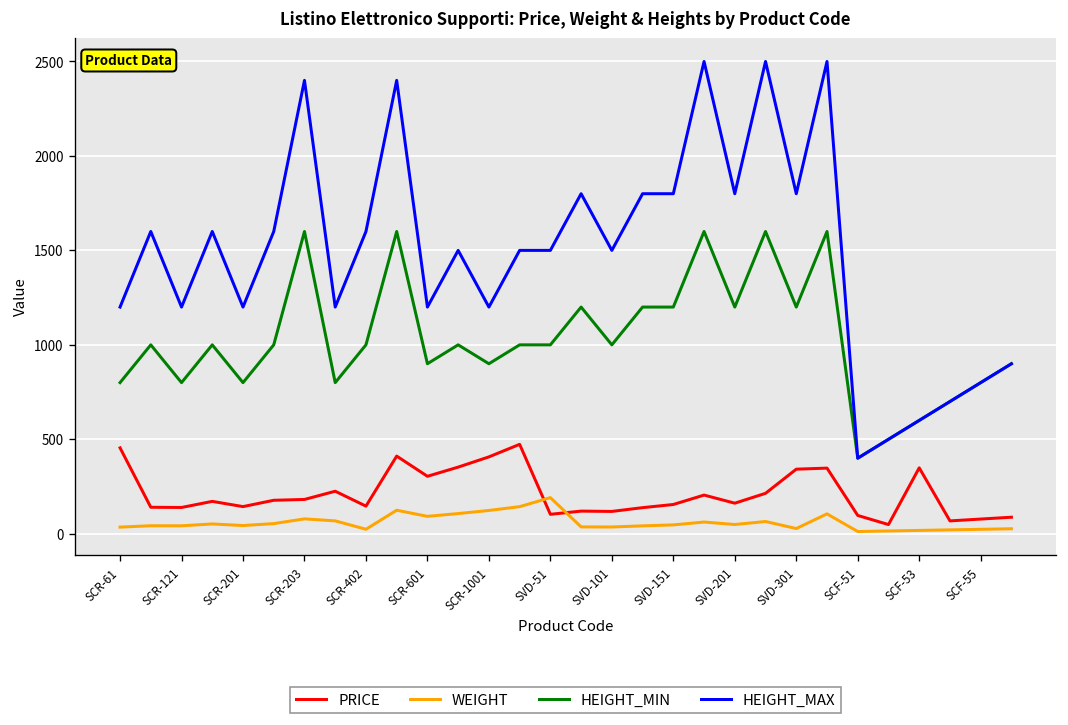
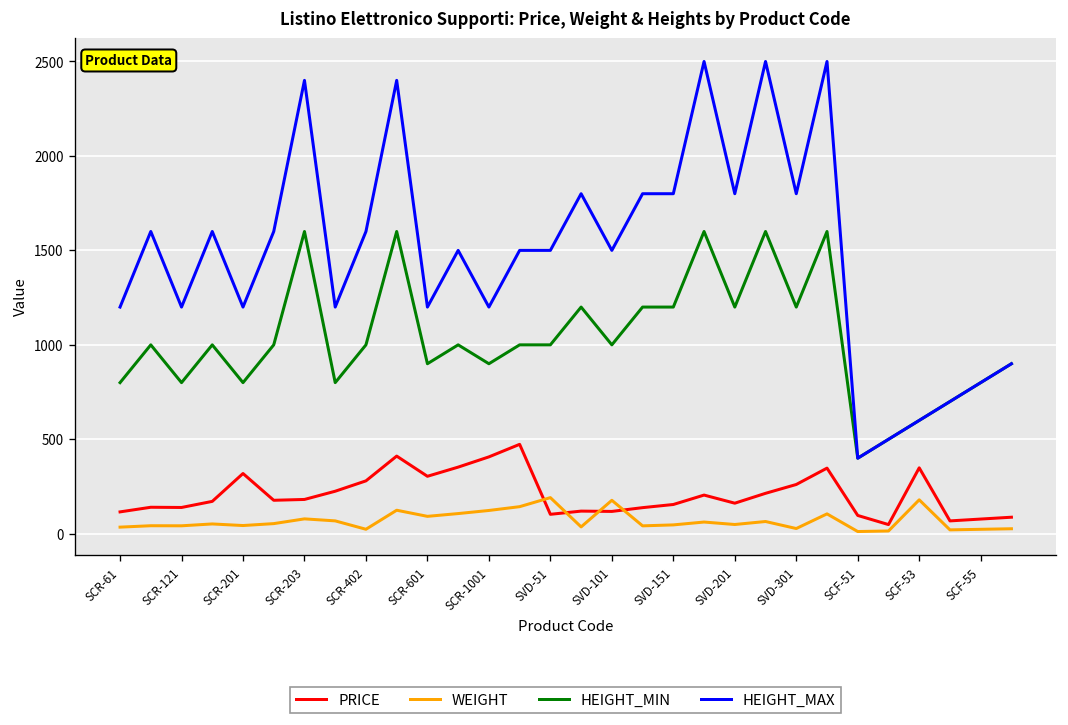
  {
    "PRICE": {
-     "SCR-61": 450,
+     "SCR-61": 120,
      "SCR-121": 140,
-     "SCR-201": 140,
+     "SCR-201": 320,
      "SCR-203": 180,
-     "SCR-402": 150,
+     "SCR-402": 280,
      "SCR-601": 300,
      "SCR-1001": 410,
      "SVD-51": 100,
      "SVD-101": 120,
      "SVD-151": 150,
      "SVD-201": 160,
-     "SVD-301": 340,
+     "SVD-301": 260,
      "SCF-51": 100,
      "SCF-53": 350,
      "SCF-55": 80
    },
    "WEIGHT": {
      "SCR-61": 40,
      "SCR-121": 40,
      "SCR-201": 40,
      "SCR-203": 80,
      "SCR-402": 20,
      "SCR-601": 90,
      "SCR-1001": 120,
      "SVD-51": 190,
-     "SVD-101": 40,
+     "SVD-101": 180,
      "SVD-151": 50,
      "SVD-201": 50,
      "SVD-301": 30,
      "SCF-51": 10,
-     "SCF-53": 20,
+     "SCF-53": 180,
      "SCF-55": 20
    },
    "HEIGHT_MIN": {
      "SCR-61": 800,
      "SCR-121": 800,
      "SCR-201": 800,
      "SCR-203": 1600,
      "SCR-402": 1000,
      "SCR-601": 900,
      "SCR-1001": 900,
      "SVD-51": 1000,
      "SVD-101": 1000,
      "SVD-151": 1200,
      "SVD-201": 1200,
      "SVD-301": 1200
    },
    "HEIGHT_MAX": {
      "SCR-61": 1200,
      "SCR-121": 1200,
      "SCR-201": 1200,
      "SCR-203": 2400,
      "SCR-402": 1600,
      "SCR-601": 1200,
      "SCR-1001": 1200,
      "SVD-51": 1500,
      "SVD-101": 1500,
      "SVD-151": 1800,
      "SVD-201": 1800,
      "SVD-301": 1800
    }
  }
